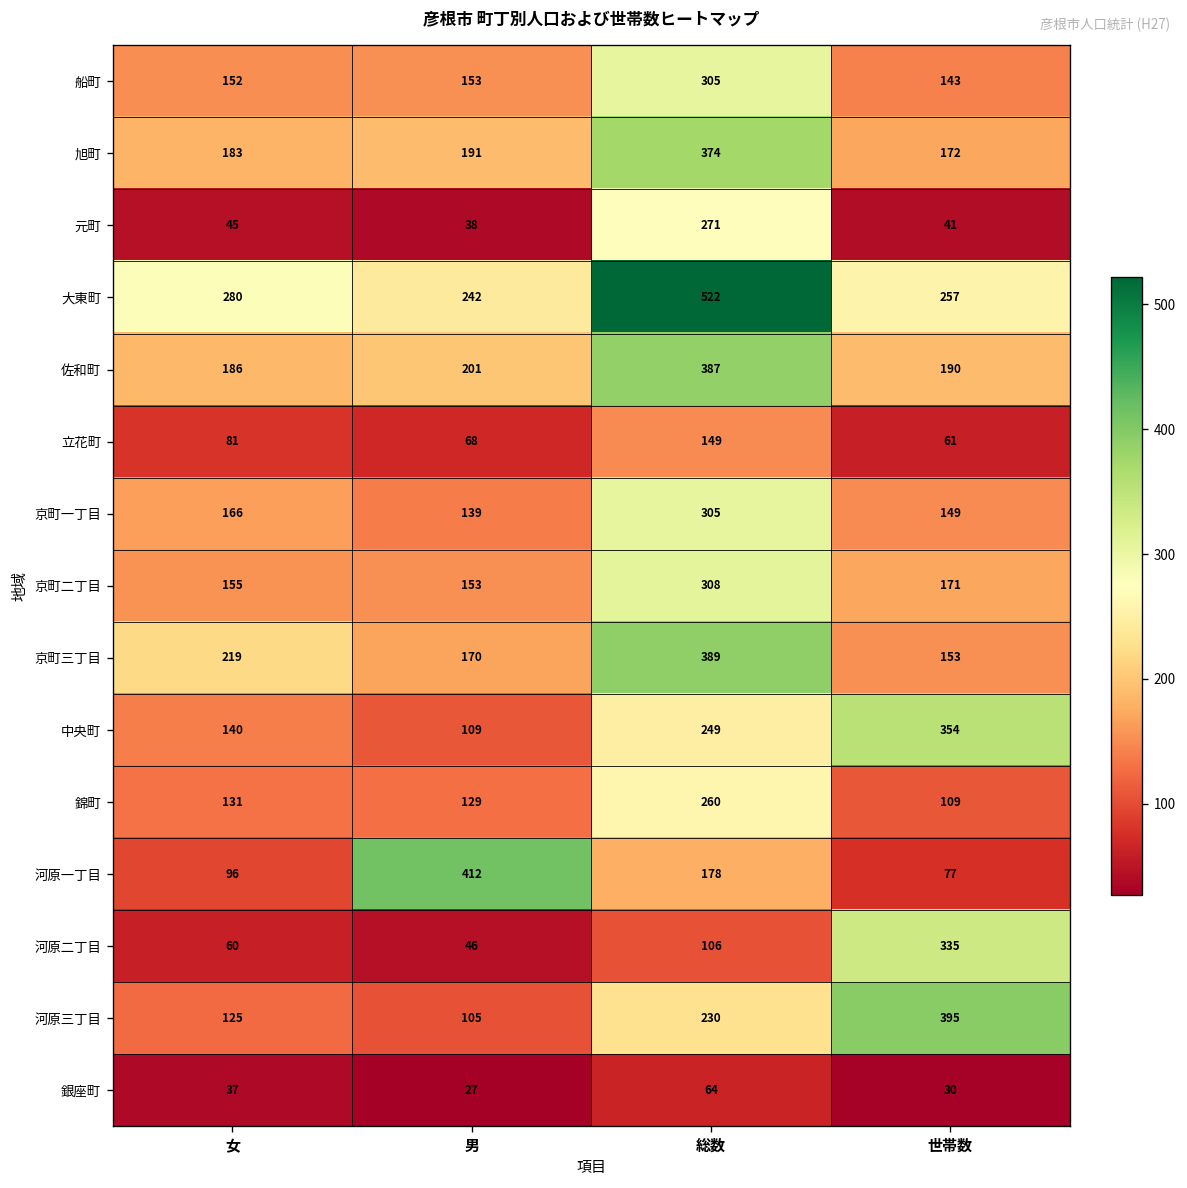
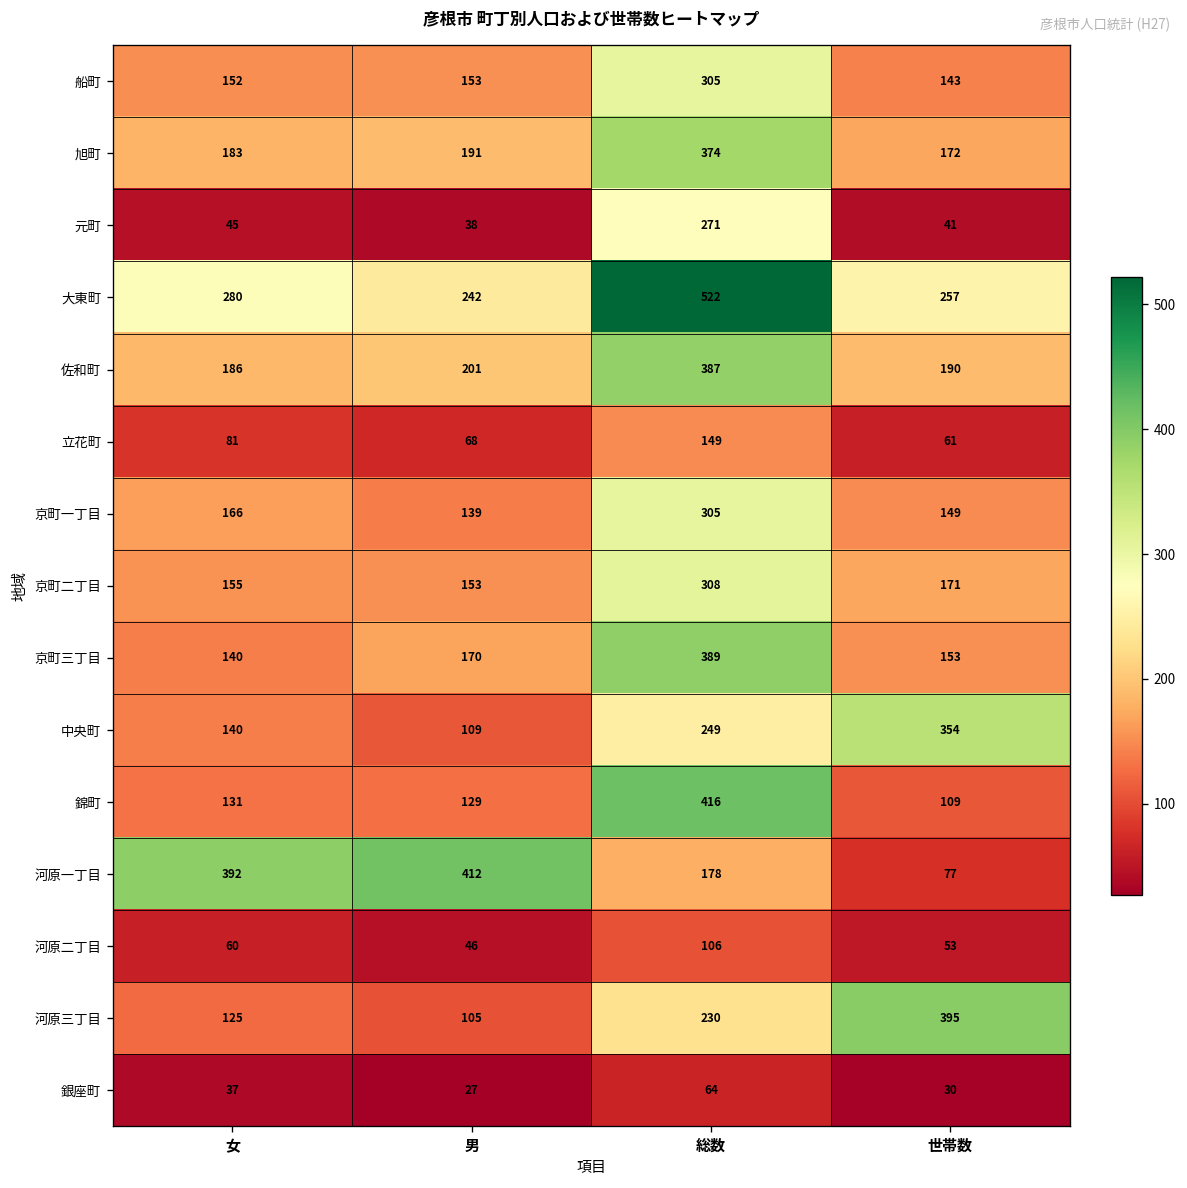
  {
    "船町": {
      "女": 152,
      "男": 153,
      "総数": 305,
      "世帯数": 143
    },
    "旭町": {
      "女": 183,
      "男": 191,
      "総数": 374,
      "世帯数": 172
    },
    "元町": {
      "女": 45,
      "男": 38,
      "総数": 271,
      "世帯数": 41
    },
    "大東町": {
      "女": 280,
      "男": 242,
      "総数": 522,
      "世帯数": 257
    },
    "佐和町": {
      "女": 186,
      "男": 201,
      "総数": 387,
      "世帯数": 190
    },
    "立花町": {
      "女": 81,
      "男": 68,
      "総数": 149,
      "世帯数": 61
    },
    "京町一丁目": {
      "女": 166,
      "男": 139,
      "総数": 305,
      "世帯数": 149
    },
    "京町二丁目": {
      "女": 155,
      "男": 153,
      "総数": 308,
      "世帯数": 171
    },
    "京町三丁目": {
-     "女": 219,
+     "女": 140,
      "男": 170,
      "総数": 389,
      "世帯数": 153
    },
    "中央町": {
      "女": 140,
      "男": 109,
      "総数": 249,
      "世帯数": 354
    },
    "錦町": {
      "女": 131,
      "男": 129,
-     "総数": 260,
+     "総数": 416,
      "世帯数": 109
    },
    "河原一丁目": {
-     "女": 96,
+     "女": 392,
      "男": 412,
      "総数": 178,
      "世帯数": 77
    },
    "河原二丁目": {
      "女": 60,
      "男": 46,
      "総数": 106,
-     "世帯数": 335
+     "世帯数": 53
    },
    "河原三丁目": {
      "女": 125,
      "男": 105,
      "総数": 230,
      "世帯数": 395
    },
    "銀座町": {
      "女": 37,
      "男": 27,
      "総数": 64,
      "世帯数": 30
    }
  }
